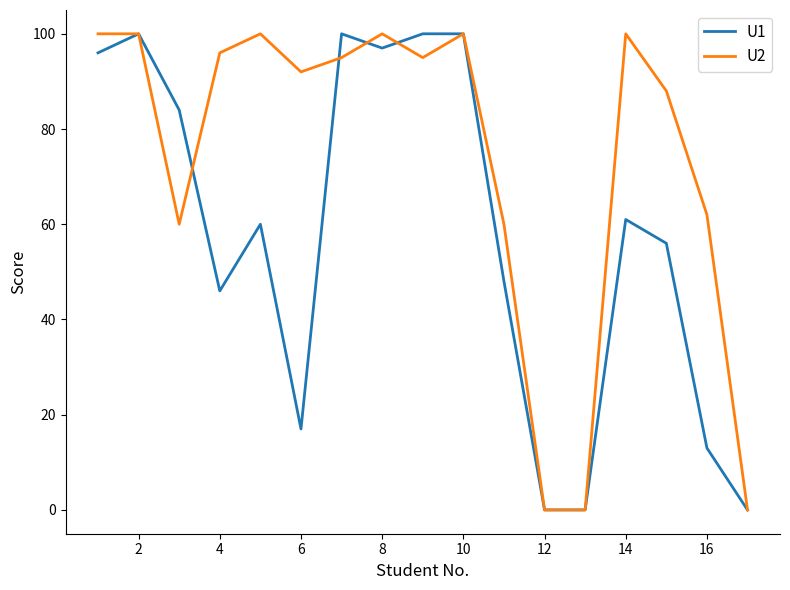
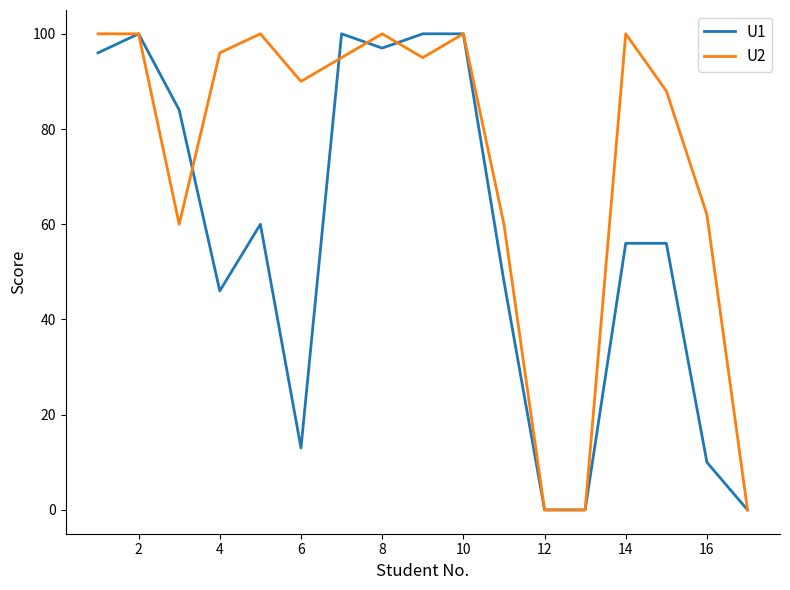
  {
    "U1": {
      "4": 46,
-     "6": 17,
+     "6": 13,
      "8": 97,
-     "14": 61,
-     "16": 13
+     "14": 56,
+     "16": 10
    },
    "U2": {
      "4": 96,
-     "6": 92,
+     "6": 90,
      "8": 100,
      "14": 100,
      "16": 62
    }
  }
